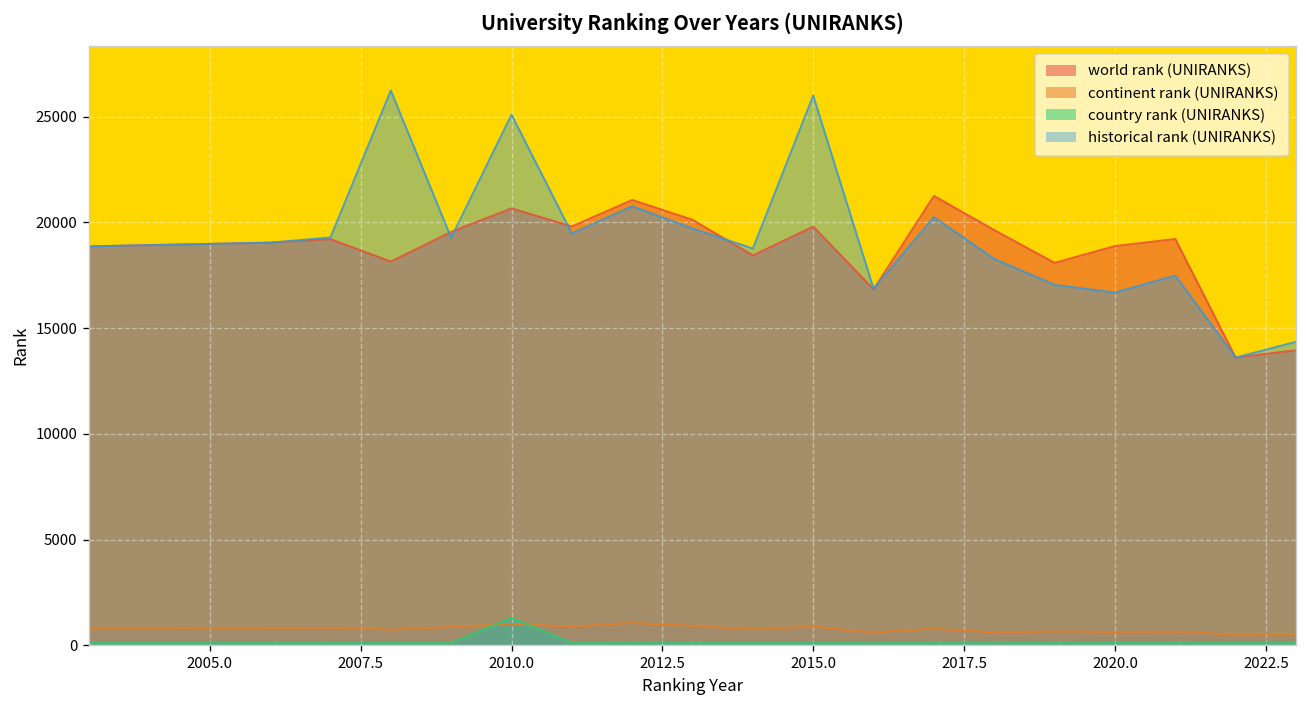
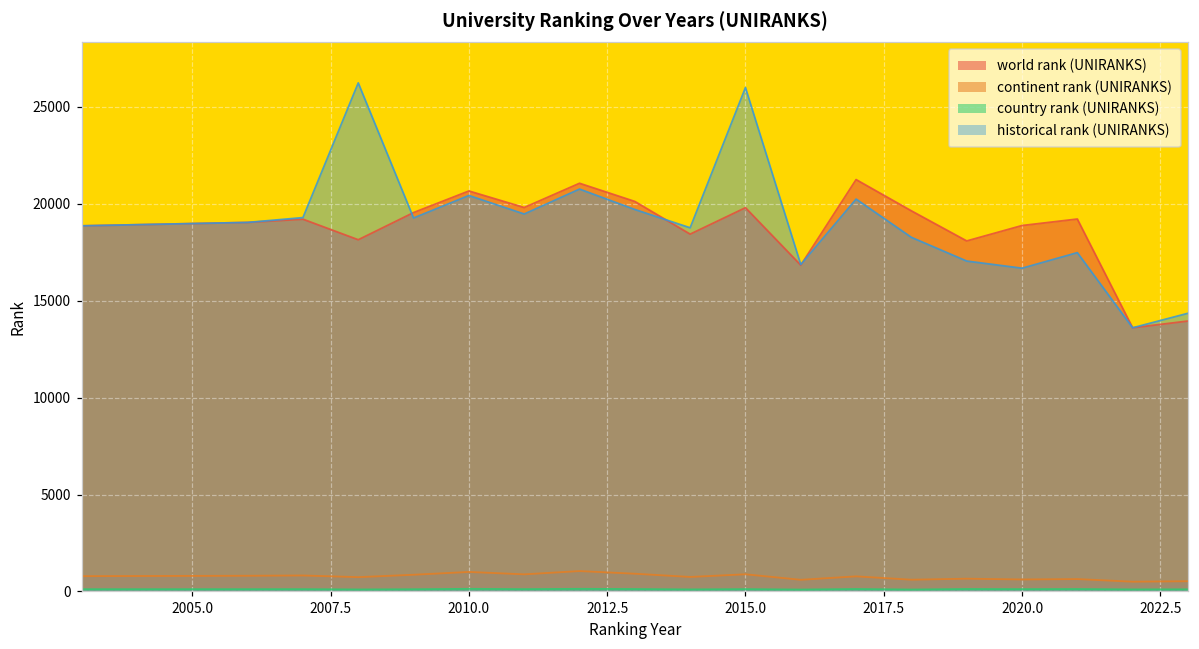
  {
    "country rank (UNIRANKS)": {
-     "2010.0": 1300,
+     "2010.0": 100,
      "2015.0": 100,
      "2020.0": 100
    },
    "historical rank (UNIRANKS)": {
-     "2010.0": 25100,
+     "2010.0": 20400,
      "2015.0": 26000,
      "2020.0": 16700
    }
  }
